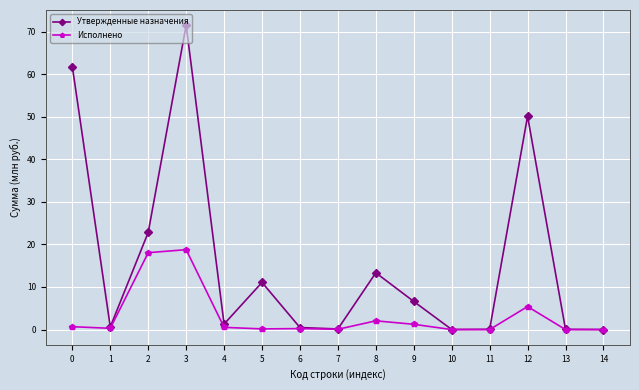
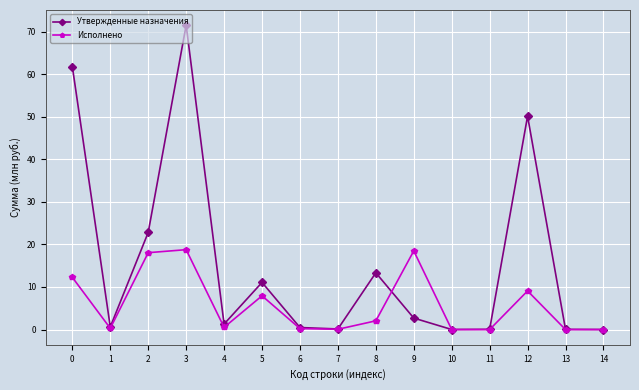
  {
    "Утвержденные назначения": {
      "0": 62,
      "2": 23,
      "4": 1,
      "5": 11,
      "8": 13,
-     "9": 7,
+     "9": 3,
      "12": 50
    },
    "Исполнено": {
-     "0": 1,
+     "0": 12,
      "2": 18,
      "3": 19,
      "4": 1,
-     "5": 0,
+     "5": 8,
      "8": 2,
-     "9": 1,
-     "12": 5
+     "9": 18,
+     "12": 9
    }
  }
